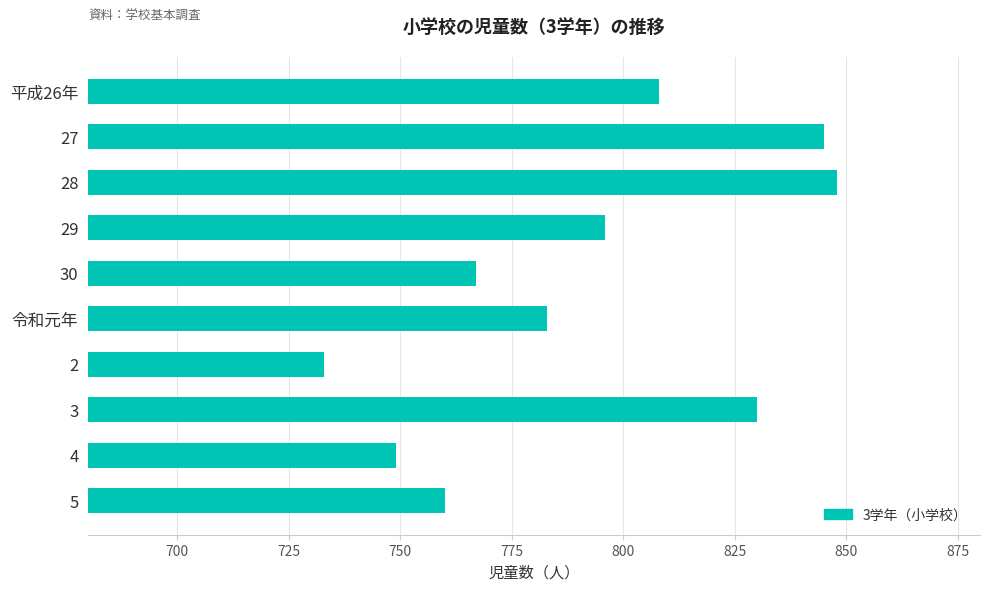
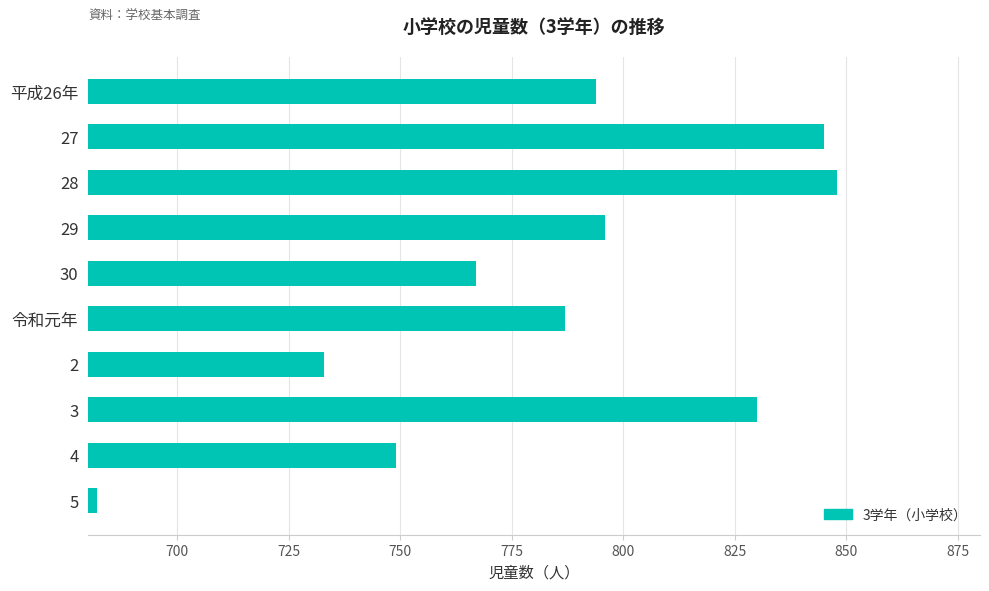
  {
-   "平成26年": 808,
+   "平成26年": 794,
    "27": 845,
    "28": 848,
    "29": 796,
    "30": 767,
-   "令和元年": 783,
+   "令和元年": 787,
    "2": 733,
    "3": 830,
    "4": 749,
-   "5": 760
+   "5": 682
  }
